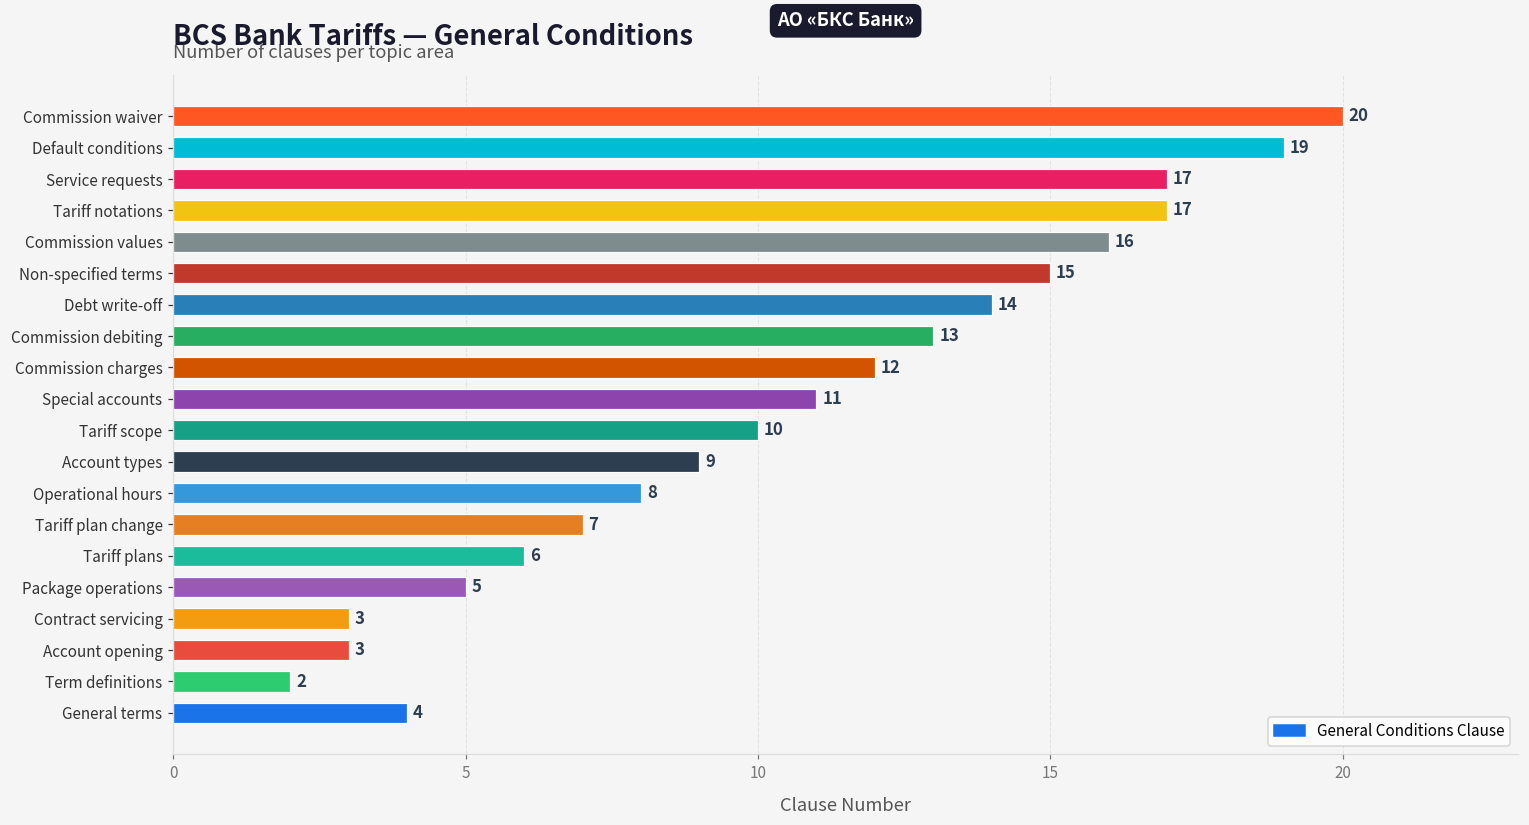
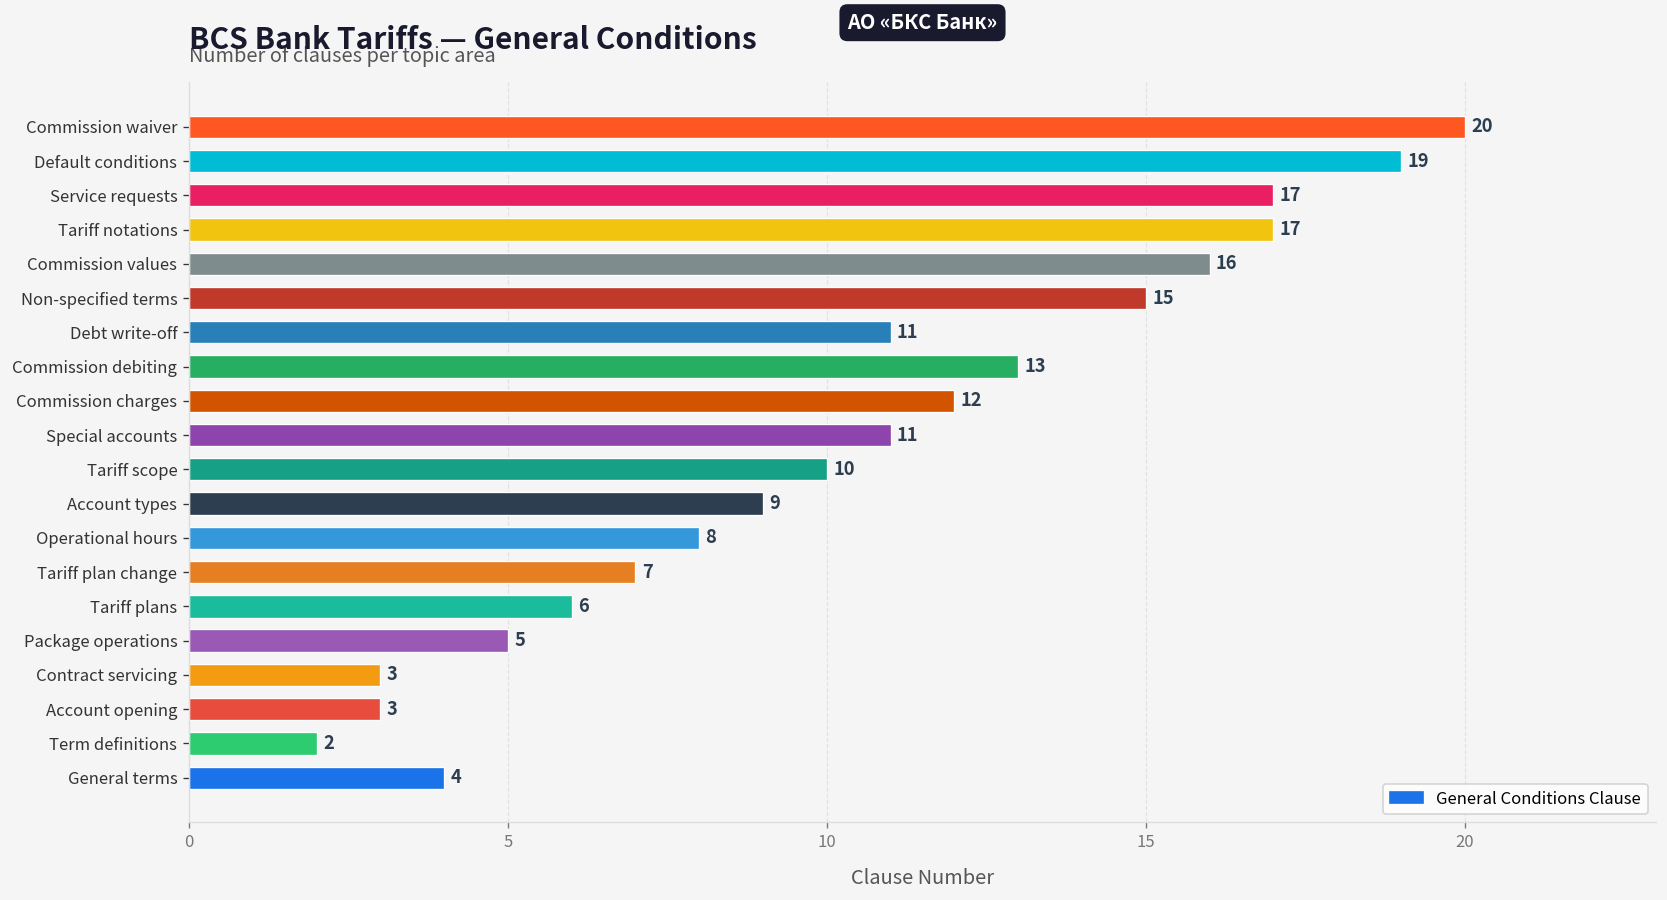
  {
    "Commission waiver": 20,
    "Default conditions": 19,
    "Service requests": 17,
    "Tariff notations": 17,
    "Commission values": 16,
    "Non-specified terms": 15,
-   "Debt write-off": 14,
+   "Debt write-off": 11,
    "Commission debiting": 13,
    "Commission charges": 12,
    "Special accounts": 11,
    "Tariff scope": 10,
    "Account types": 9,
    "Operational hours": 8,
    "Tariff plan change": 7,
    "Tariff plans": 6,
    "Package operations": 5,
    "Contract servicing": 3,
    "Account opening": 3,
    "Term definitions": 2,
    "General terms": 4
  }
